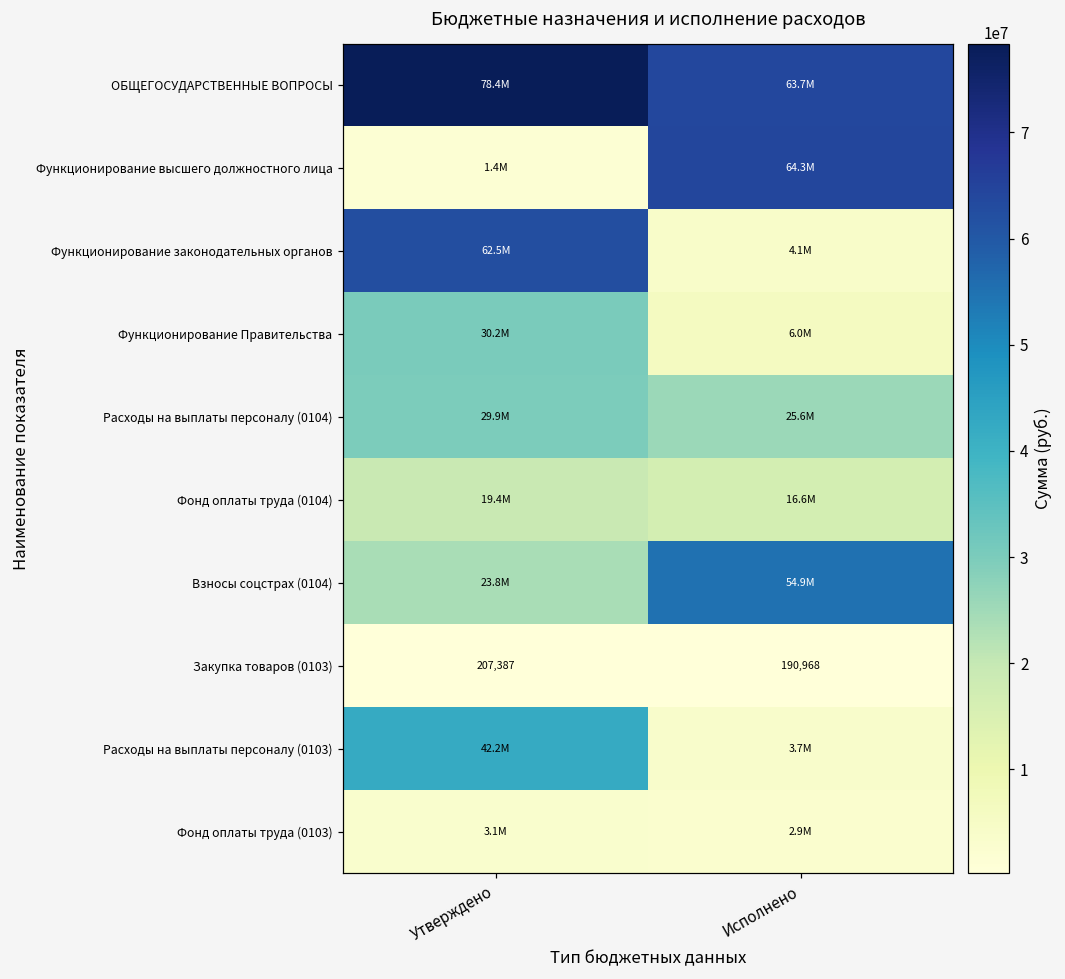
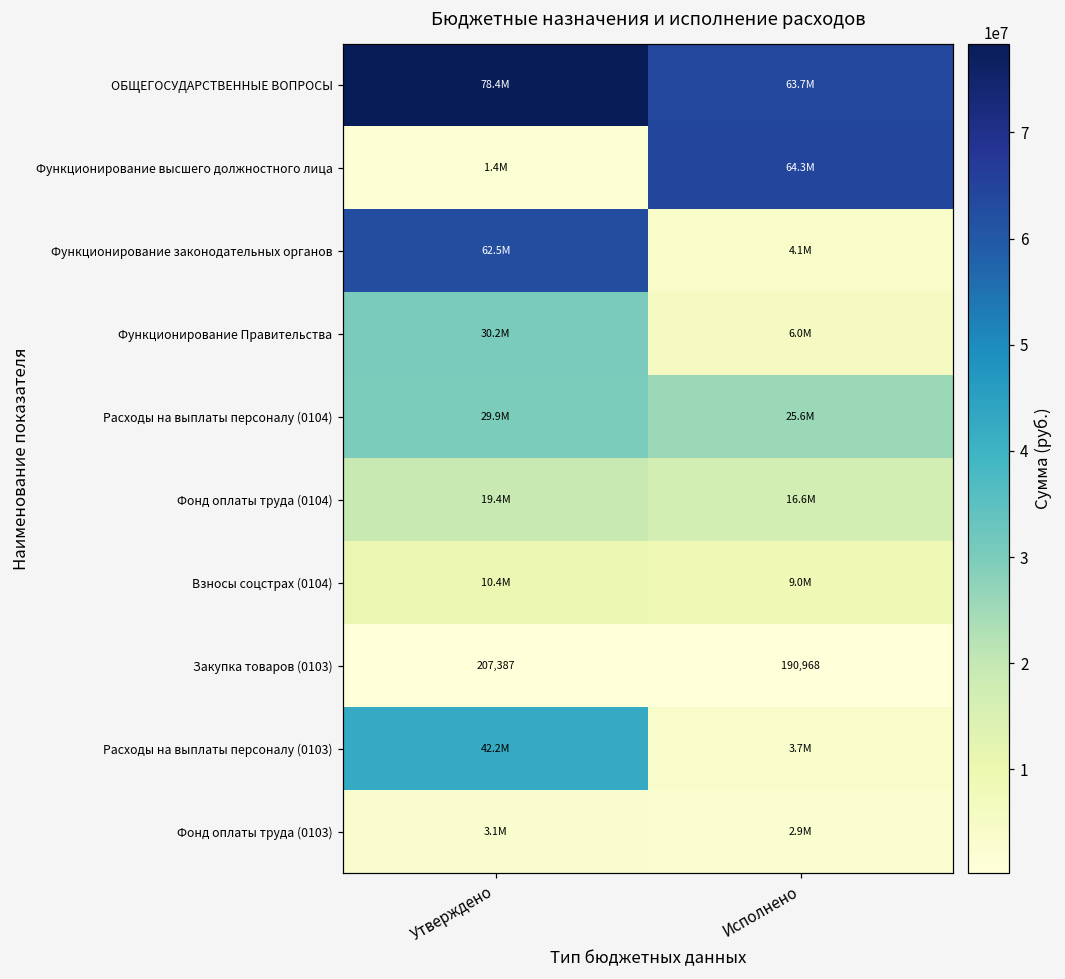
  {
    "ОБЩЕГОСУДАРСТВЕННЫЕ ВОПРОСЫ": {
      "Утверждено": "78.4M",
      "Исполнено": "63.7M"
    },
    "Функционирование высшего должностного лица": {
      "Утверждено": "1.4M",
      "Исполнено": "64.3M"
    },
    "Функционирование законодательных органов": {
      "Утверждено": "62.5M",
      "Исполнено": "4.1M"
    },
    "Функционирование Правительства": {
      "Утверждено": "30.2M",
      "Исполнено": "6.0M"
    },
    "Расходы на выплаты персоналу (0104)": {
      "Утверждено": "29.9M",
      "Исполнено": "25.6M"
    },
    "Фонд оплаты труда (0104)": {
      "Утверждено": "19.4M",
      "Исполнено": "16.6M"
    },
    "Взносы соцстрах (0104)": {
-     "Утверждено": "23.8M",
-     "Исполнено": "54.9M"
+     "Утверждено": "10.4M",
+     "Исполнено": "9.0M"
    },
    "Закупка товаров (0103)": {
      "Утверждено": "207,387",
      "Исполнено": "190,968"
    },
    "Расходы на выплаты персоналу (0103)": {
      "Утверждено": "42.2M",
      "Исполнено": "3.7M"
    },
    "Фонд оплаты труда (0103)": {
      "Утверждено": "3.1M",
      "Исполнено": "2.9M"
    }
  }
